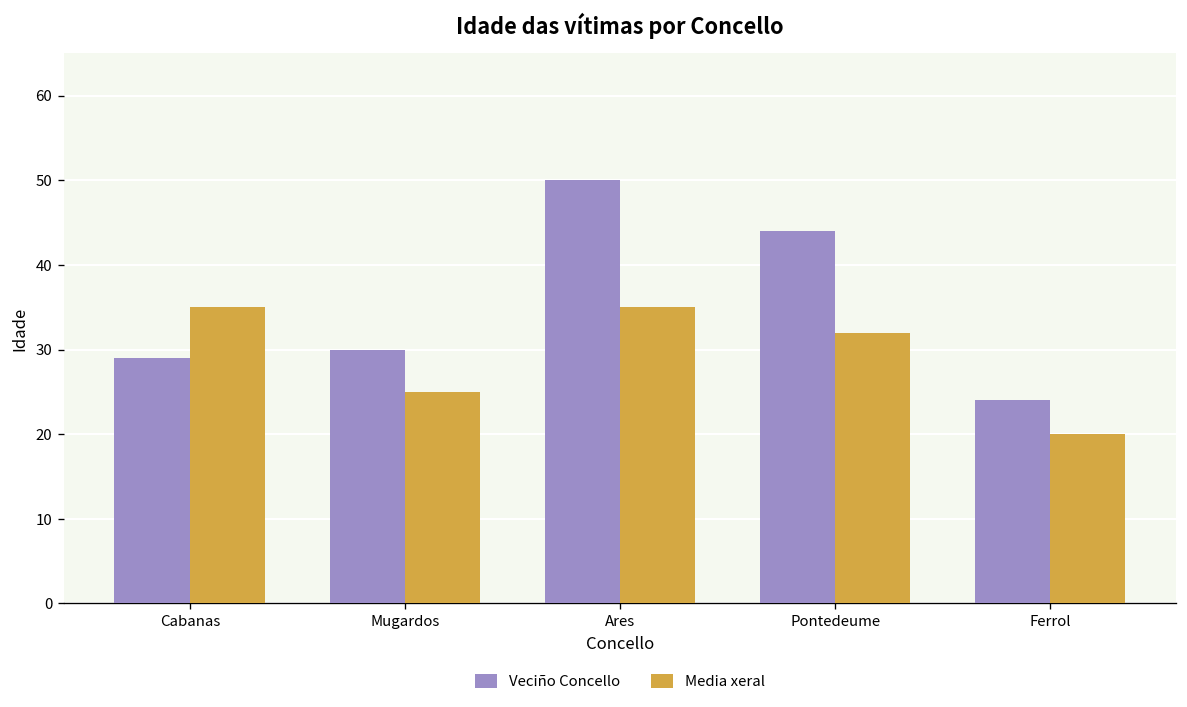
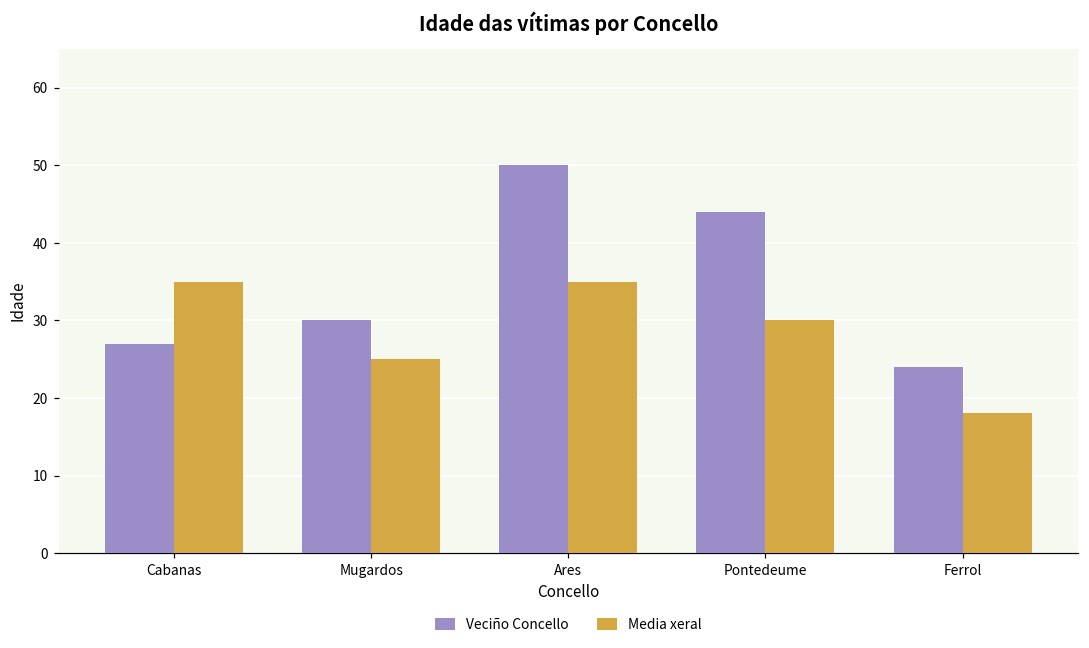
  {
    "Veciño Concello": {
-     "Cabanas": 29,
+     "Cabanas": 27,
      "Mugardos": 30,
      "Ares": 50,
      "Pontedeume": 44,
      "Ferrol": 24
    },
    "Media xeral": {
      "Cabanas": 35,
      "Mugardos": 25,
      "Ares": 35,
-     "Pontedeume": 32,
-     "Ferrol": 20
+     "Pontedeume": 30,
+     "Ferrol": 18
    }
  }
